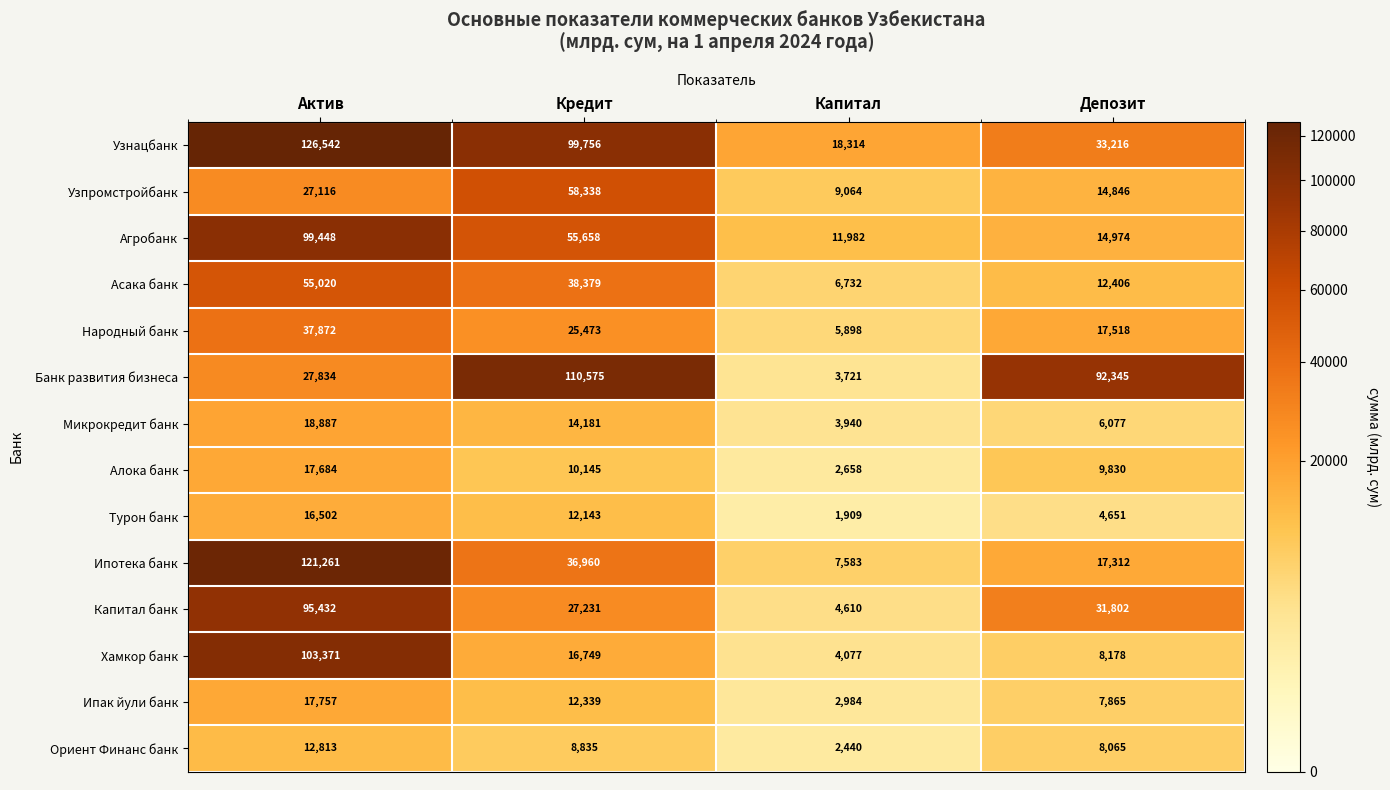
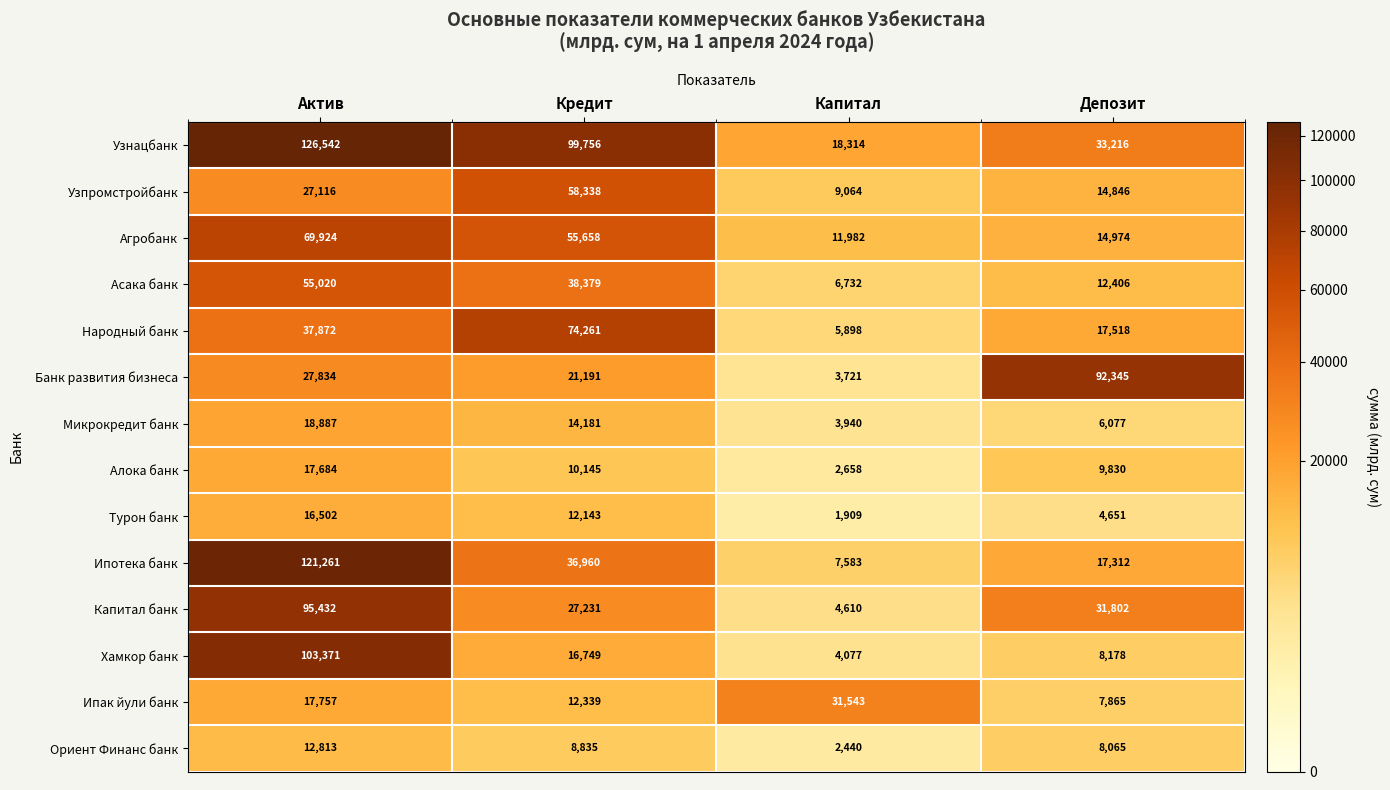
  {
    "Узнацбанк": {
      "Актив": "126,542",
      "Кредит": "99,756",
      "Капитал": "18,314",
      "Депозит": "33,216"
    },
    "Узпромстройбанк": {
      "Актив": "27,116",
      "Кредит": "58,338",
      "Капитал": "9,064",
      "Депозит": "14,846"
    },
    "Агробанк": {
-     "Актив": "99,448",
+     "Актив": "69,924",
      "Кредит": "55,658",
      "Капитал": "11,982",
      "Депозит": "14,974"
    },
    "Асака банк": {
      "Актив": "55,020",
      "Кредит": "38,379",
      "Капитал": "6,732",
      "Депозит": "12,406"
    },
    "Народный банк": {
      "Актив": "37,872",
-     "Кредит": "25,473",
+     "Кредит": "74,261",
      "Капитал": "5,898",
      "Депозит": "17,518"
    },
    "Банк развития бизнеса": {
      "Актив": "27,834",
-     "Кредит": "110,575",
+     "Кредит": "21,191",
      "Капитал": "3,721",
      "Депозит": "92,345"
    },
    "Микрокредит банк": {
      "Актив": "18,887",
      "Кредит": "14,181",
      "Капитал": "3,940",
      "Депозит": "6,077"
    },
    "Алока банк": {
      "Актив": "17,684",
      "Кредит": "10,145",
      "Капитал": "2,658",
      "Депозит": "9,830"
    },
    "Турон банк": {
      "Актив": "16,502",
      "Кредит": "12,143",
      "Капитал": "1,909",
      "Депозит": "4,651"
    },
    "Ипотека банк": {
      "Актив": "121,261",
      "Кредит": "36,960",
      "Капитал": "7,583",
      "Депозит": "17,312"
    },
    "Капитал банк": {
      "Актив": "95,432",
      "Кредит": "27,231",
      "Капитал": "4,610",
      "Депозит": "31,802"
    },
    "Хамкор банк": {
      "Актив": "103,371",
      "Кредит": "16,749",
      "Капитал": "4,077",
      "Депозит": "8,178"
    },
    "Ипак йули банк": {
      "Актив": "17,757",
      "Кредит": "12,339",
-     "Капитал": "2,984",
+     "Капитал": "31,543",
      "Депозит": "7,865"
    },
    "Ориент Финанс банк": {
      "Актив": "12,813",
      "Кредит": "8,835",
      "Капитал": "2,440",
      "Депозит": "8,065"
    }
  }
